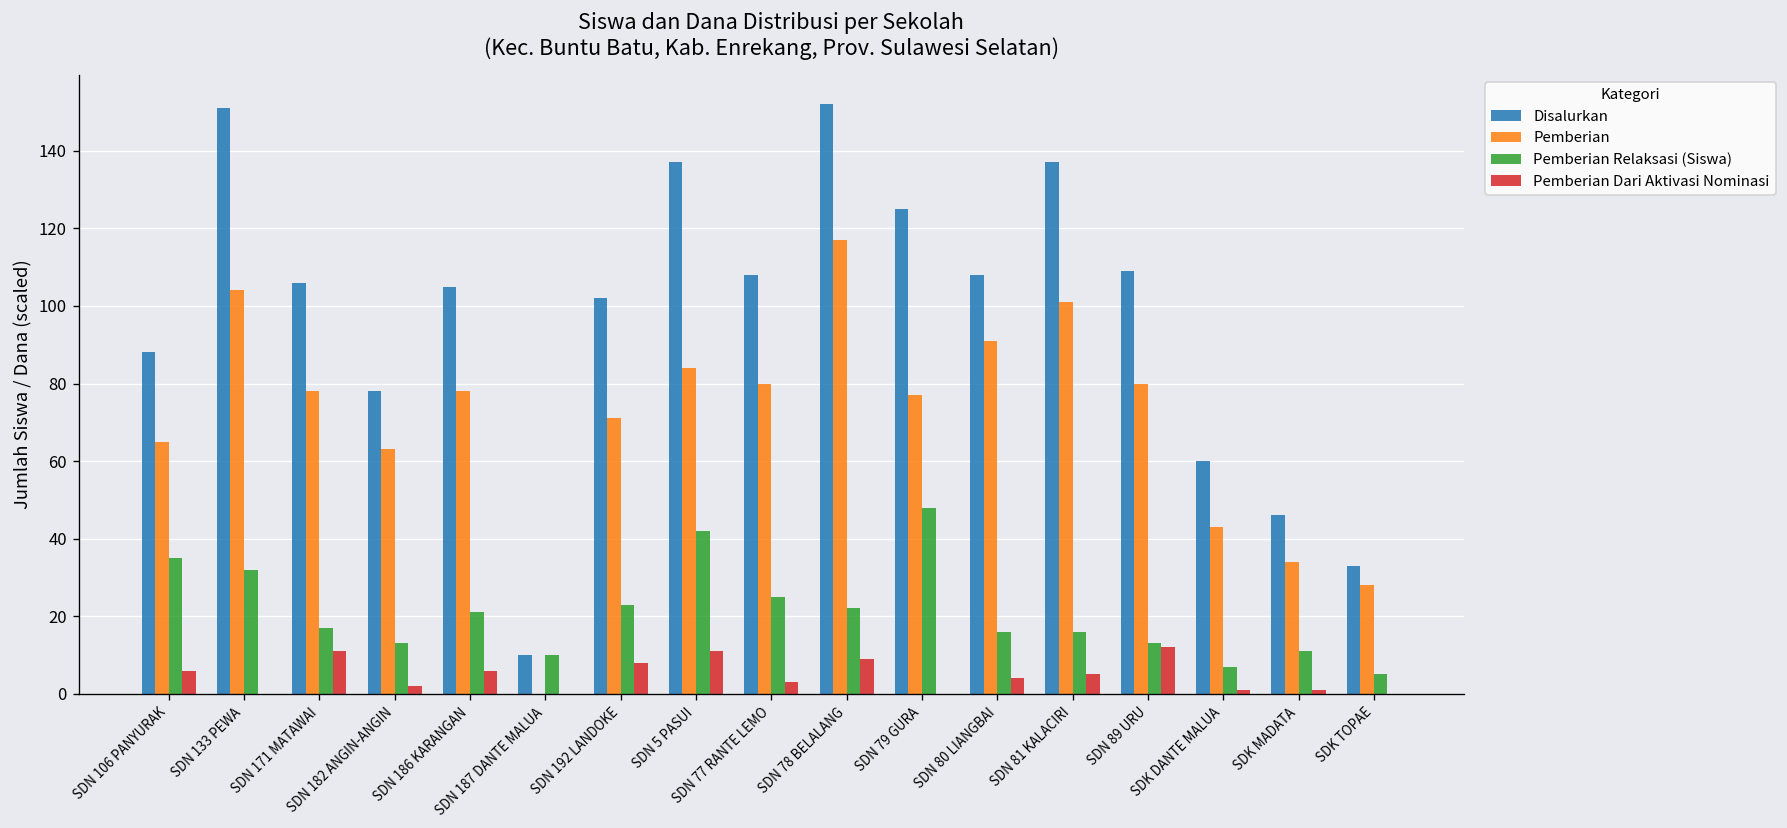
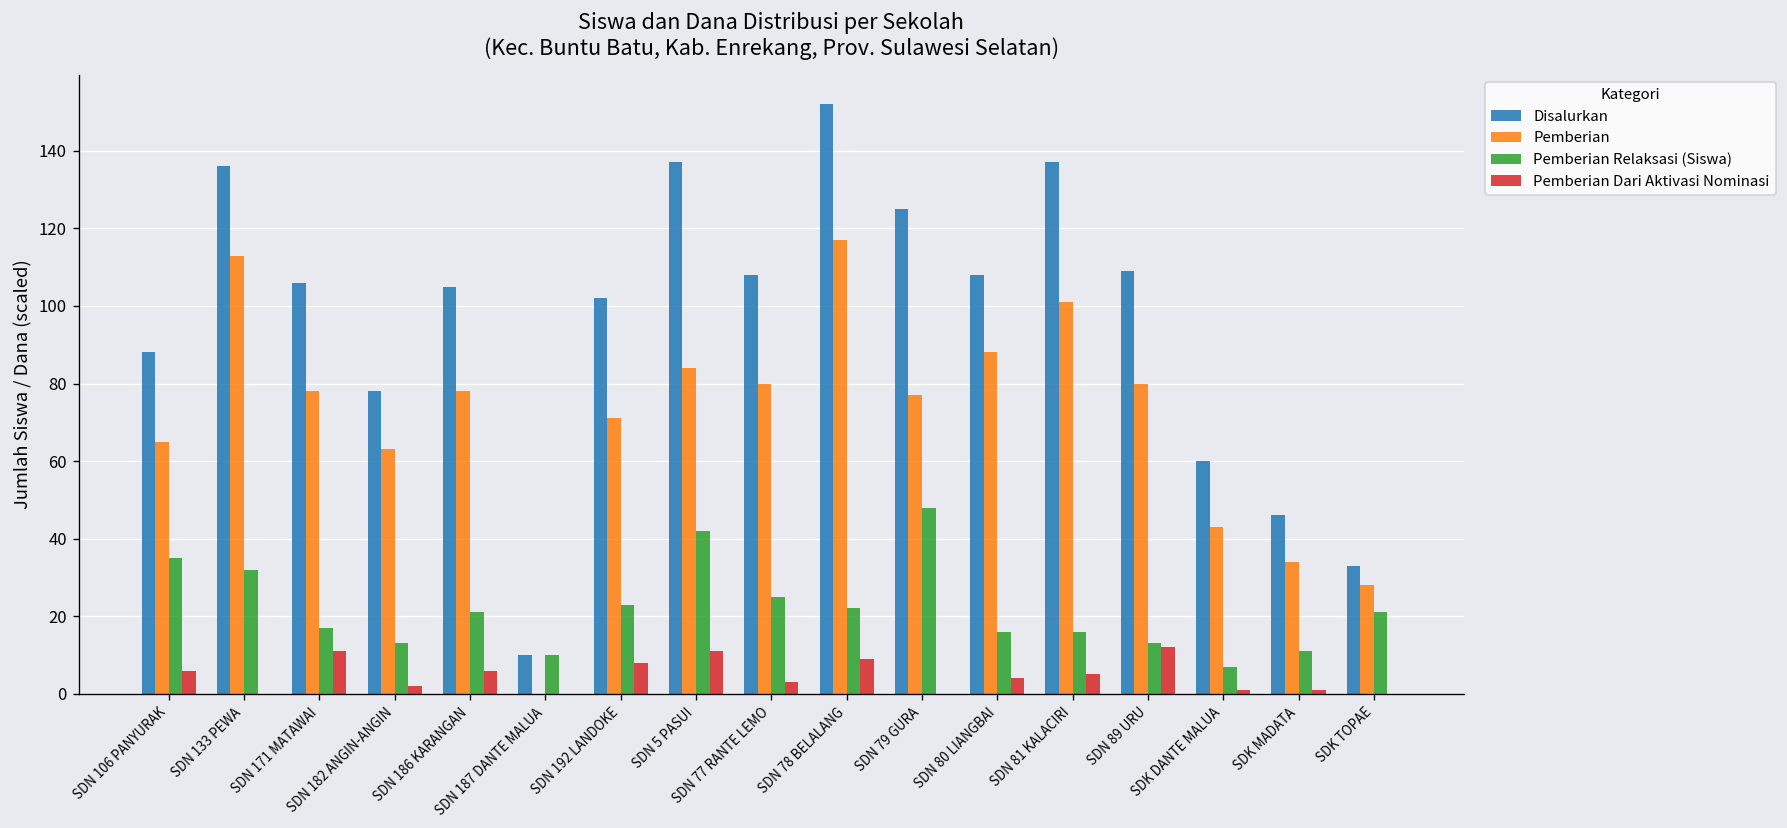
  {
    "Disalurkan": {
      "SDN 106 PANYURAK": 88,
-     "SDN 133 PEWA": 151,
+     "SDN 133 PEWA": 136,
      "SDN 171 MATAWAI": 106,
      "SDN 182 ANGIN-ANGIN": 78,
      "SDN 186 KARANGAN": 105,
      "SDN 187 DANTE MALUA": 10,
      "SDN 192 LANDOKE": 102,
      "SDN 5 PASUI": 137,
      "SDN 77 RANTE LEMO": 108,
      "SDN 78 BELALANG": 152,
      "SDN 79 GURA": 125,
      "SDN 80 LIANGBAI": 108,
      "SDN 81 KALACIRI": 137,
      "SDN 89 URU": 109,
      "SDK DANTE MALUA": 60,
      "SDK MADATA": 46,
      "SDK TOPAE": 33
    },
    "Pemberian": {
      "SDN 106 PANYURAK": 65,
-     "SDN 133 PEWA": 104,
+     "SDN 133 PEWA": 113,
      "SDN 171 MATAWAI": 78,
      "SDN 182 ANGIN-ANGIN": 63,
      "SDN 186 KARANGAN": 78,
      "SDN 187 DANTE MALUA": 0,
      "SDN 192 LANDOKE": 71,
      "SDN 5 PASUI": 84,
      "SDN 77 RANTE LEMO": 80,
      "SDN 78 BELALANG": 117,
      "SDN 79 GURA": 77,
-     "SDN 80 LIANGBAI": 91,
+     "SDN 80 LIANGBAI": 88,
      "SDN 81 KALACIRI": 101,
      "SDN 89 URU": 80,
      "SDK DANTE MALUA": 43,
      "SDK MADATA": 34,
      "SDK TOPAE": 28
    },
    "Pemberian Relaksasi (Siswa)": {
      "SDN 106 PANYURAK": 35,
      "SDN 133 PEWA": 32,
      "SDN 171 MATAWAI": 17,
      "SDN 182 ANGIN-ANGIN": 13,
      "SDN 186 KARANGAN": 21,
      "SDN 187 DANTE MALUA": 10,
      "SDN 192 LANDOKE": 23,
      "SDN 5 PASUI": 42,
      "SDN 77 RANTE LEMO": 25,
      "SDN 78 BELALANG": 22,
      "SDN 79 GURA": 48,
      "SDN 80 LIANGBAI": 16,
      "SDN 81 KALACIRI": 16,
      "SDN 89 URU": 13,
      "SDK DANTE MALUA": 7,
      "SDK MADATA": 11,
-     "SDK TOPAE": 5
+     "SDK TOPAE": 21
    },
    "Pemberian Dari Aktivasi Nominasi": {
      "SDN 106 PANYURAK": 6,
      "SDN 133 PEWA": 0,
      "SDN 171 MATAWAI": 11,
      "SDN 182 ANGIN-ANGIN": 2,
      "SDN 186 KARANGAN": 6,
      "SDN 187 DANTE MALUA": 0,
      "SDN 192 LANDOKE": 8,
      "SDN 5 PASUI": 11,
      "SDN 77 RANTE LEMO": 3,
      "SDN 78 BELALANG": 9,
      "SDN 79 GURA": 0,
      "SDN 80 LIANGBAI": 4,
      "SDN 81 KALACIRI": 5,
      "SDN 89 URU": 12,
      "SDK DANTE MALUA": 1,
      "SDK MADATA": 1,
      "SDK TOPAE": 0
    }
  }
